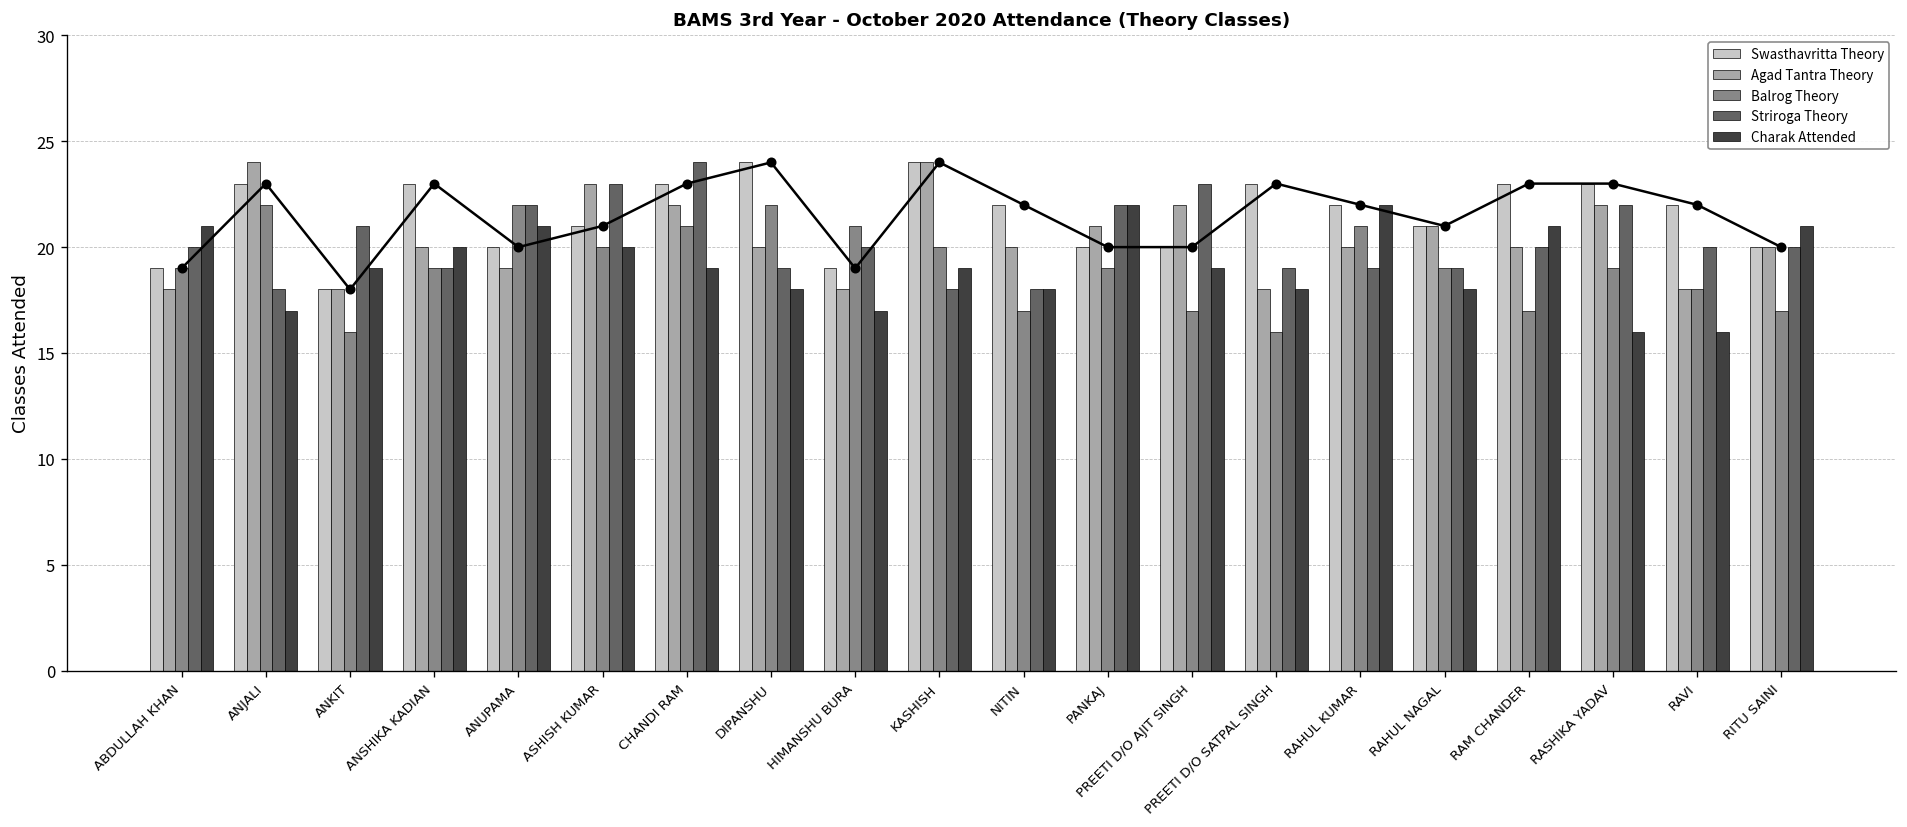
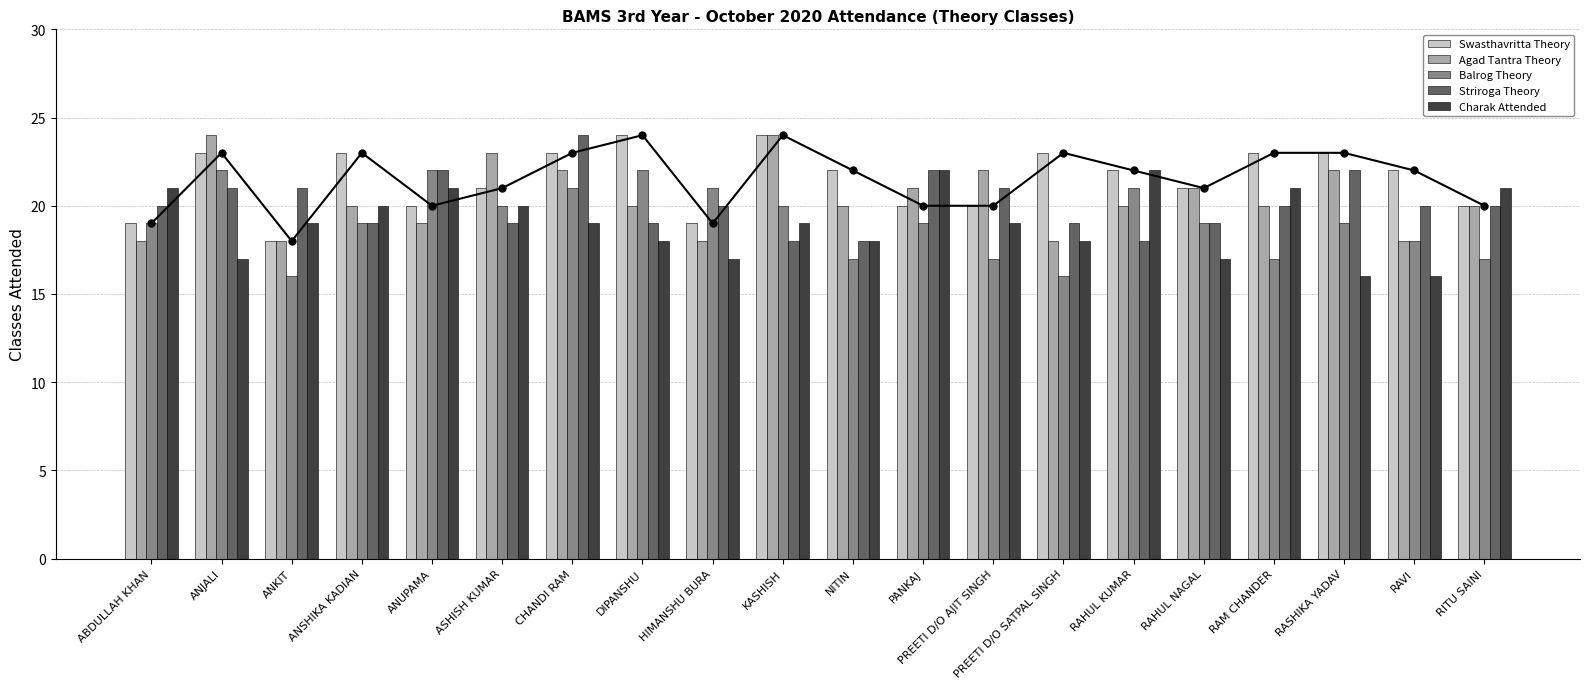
  {
    "Striroga Theory": {
      "ABDULLAH KHAN": 20,
-     "ANJALI": 18,
+     "ANJALI": 21,
      "ANKIT": 21,
      "ANSHIKA KADIAN": 19,
      "ANUPAMA": 22,
-     "ASHISH KUMAR": 23,
+     "ASHISH KUMAR": 19,
      "CHANDI RAM": 24,
      "DIPANSHU": 19,
      "HIMANSHU BURA": 20,
      "KASHISH": 18,
      "NITIN": 18,
      "PANKAJ": 22,
-     "PREETI D/O AJIT SINGH": 23,
+     "PREETI D/O AJIT SINGH": 21,
      "PREETI D/O SATPAL SINGH": 19,
-     "RAHUL KUMAR": 19,
+     "RAHUL KUMAR": 18,
      "RAHUL NAGAL": 19,
      "RAM CHANDER": 20,
      "RASHIKA YADAV": 22,
      "RAVI": 20,
      "RITU SAINI": 20
    },
    "Charak Attended": {
      "ABDULLAH KHAN": 21,
      "ANJALI": 17,
      "ANKIT": 19,
      "ANSHIKA KADIAN": 20,
      "ANUPAMA": 21,
      "ASHISH KUMAR": 20,
      "CHANDI RAM": 19,
      "DIPANSHU": 18,
      "HIMANSHU BURA": 17,
      "KASHISH": 19,
      "NITIN": 18,
      "PANKAJ": 22,
      "PREETI D/O AJIT SINGH": 19,
      "PREETI D/O SATPAL SINGH": 18,
      "RAHUL KUMAR": 22,
-     "RAHUL NAGAL": 18,
+     "RAHUL NAGAL": 17,
      "RAM CHANDER": 21,
      "RASHIKA YADAV": 16,
      "RAVI": 16,
      "RITU SAINI": 21
    }
  }
